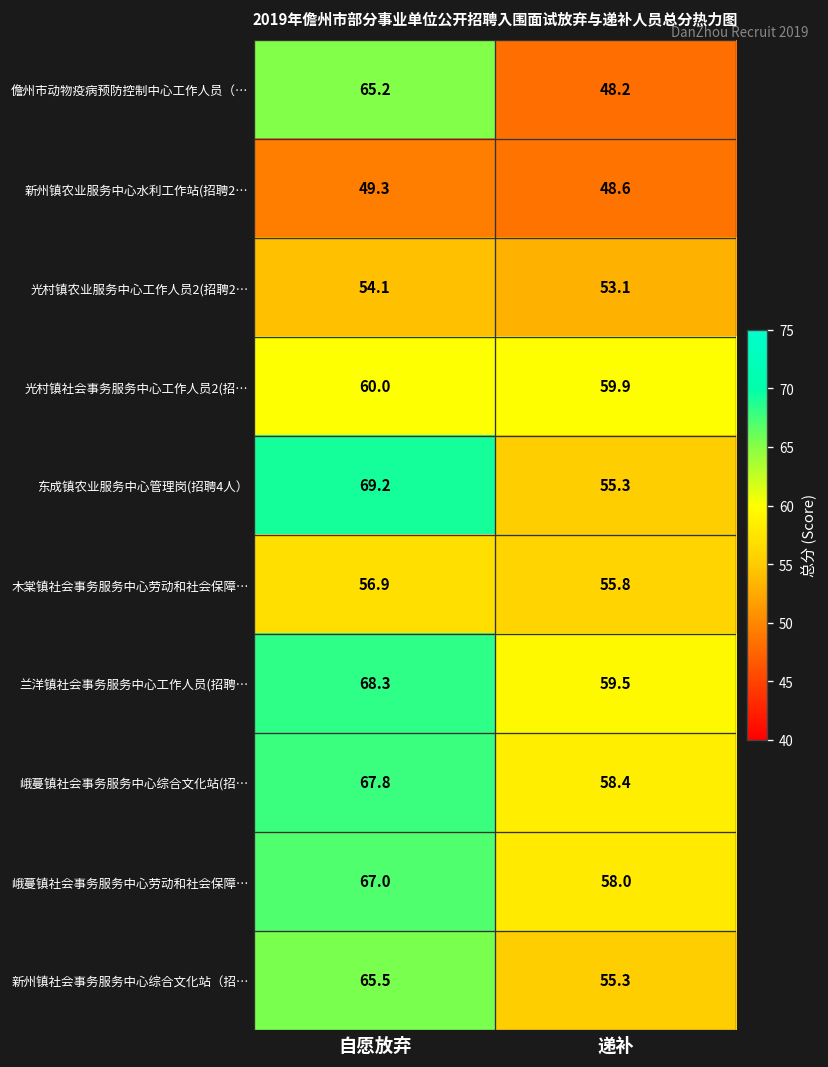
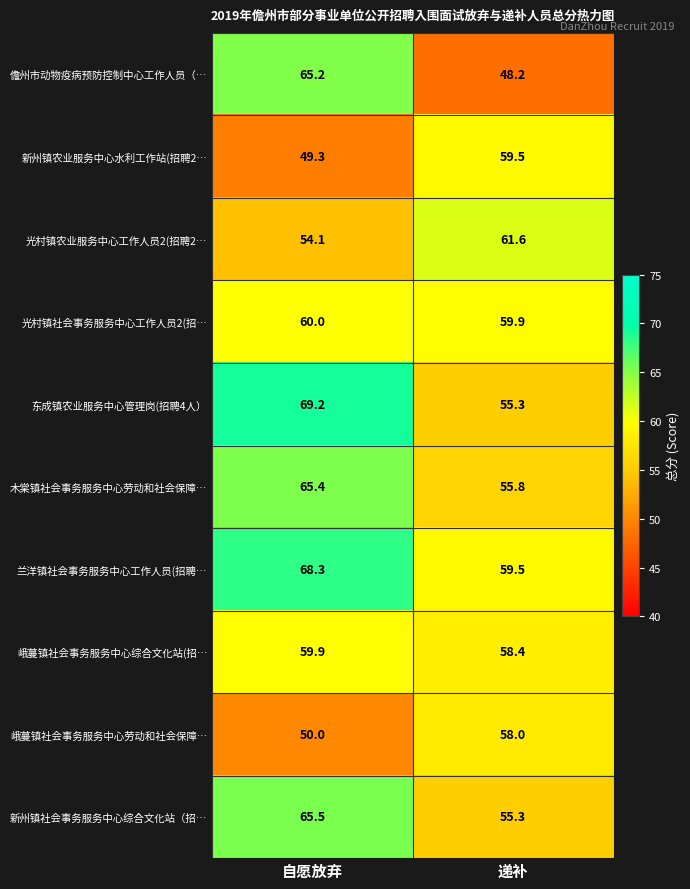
  {
    "儋州市动物疫病预防控制中心工作人员（…": {
      "自愿放弃": 65.2,
      "递补": 48.2
    },
    "新州镇农业服务中心水利工作站(招聘2…": {
      "自愿放弃": 49.3,
-     "递补": 48.6
+     "递补": 59.5
    },
    "光村镇农业服务中心工作人员2(招聘2…": {
      "自愿放弃": 54.1,
-     "递补": 53.1
+     "递补": 61.6
    },
    "光村镇社会事务服务中心工作人员2(招…": {
      "自愿放弃": 60.0,
      "递补": 59.9
    },
    "东成镇农业服务中心管理岗(招聘4人）": {
      "自愿放弃": 69.2,
      "递补": 55.3
    },
    "木棠镇社会事务服务中心劳动和社会保障…": {
-     "自愿放弃": 56.9,
+     "自愿放弃": 65.4,
      "递补": 55.8
    },
    "兰洋镇社会事务服务中心工作人员(招聘…": {
      "自愿放弃": 68.3,
      "递补": 59.5
    },
    "峨蔓镇社会事务服务中心综合文化站(招…": {
-     "自愿放弃": 67.8,
+     "自愿放弃": 59.9,
      "递补": 58.4
    },
    "峨蔓镇社会事务服务中心劳动和社会保障…": {
-     "自愿放弃": 67.0,
+     "自愿放弃": 50.0,
      "递补": 58.0
    },
    "新州镇社会事务服务中心综合文化站（招…": {
      "自愿放弃": 65.5,
      "递补": 55.3
    }
  }
